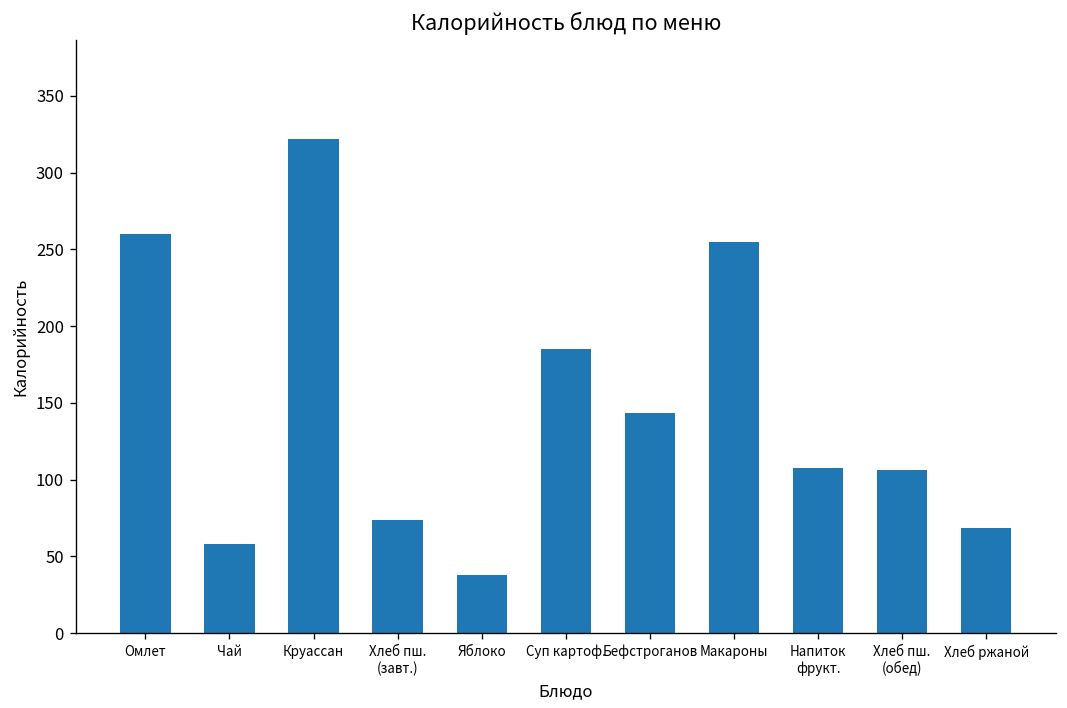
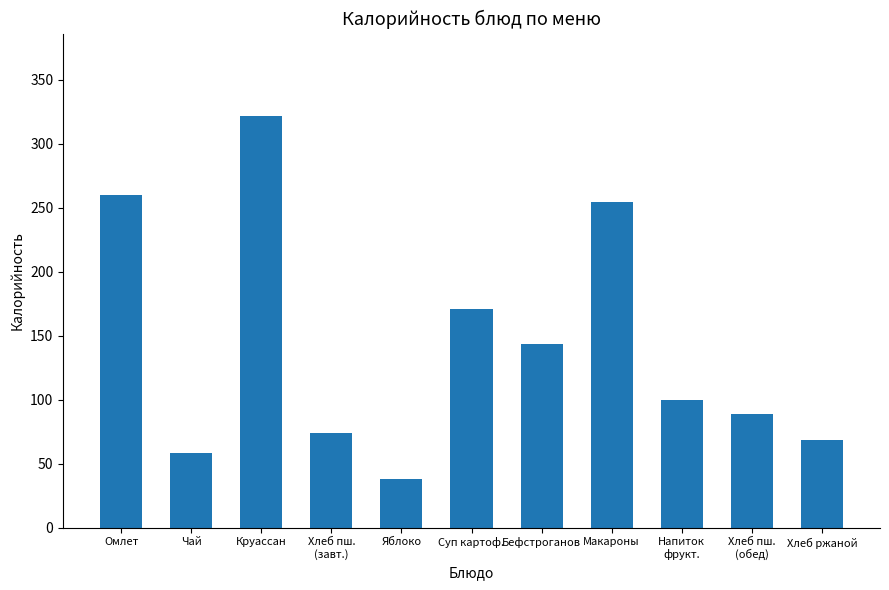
  {
    "Омлет": 260,
    "Чай": 58,
    "Круассан": 322,
    "Хлеб пш. (завт.)": 74,
    "Яблоко": 38,
-   "Суп картоф.": 185,
+   "Суп картоф.": 171,
    "Бефстроганов": 144,
    "Макароны": 255,
-   "Напиток фрукт.": 107,
-   "Хлеб пш. (обед)": 106,
+   "Напиток фрукт.": 100,
+   "Хлеб пш. (обед)": 89,
    "Хлеб ржаной": 68
  }
